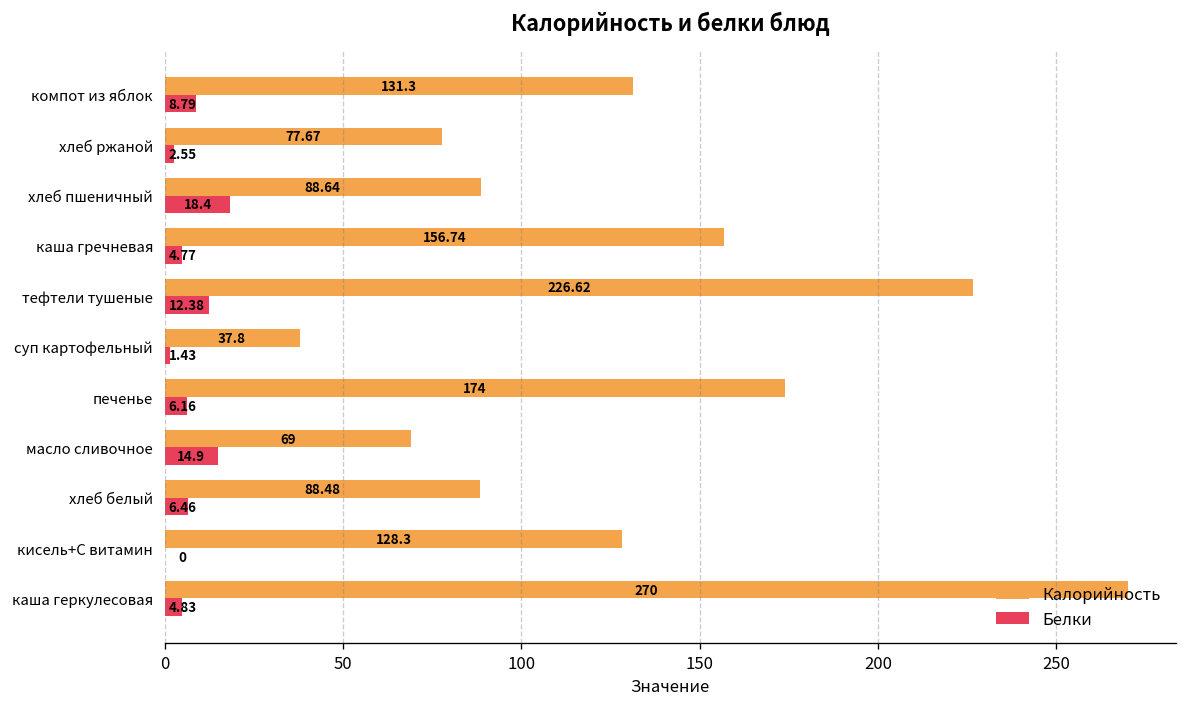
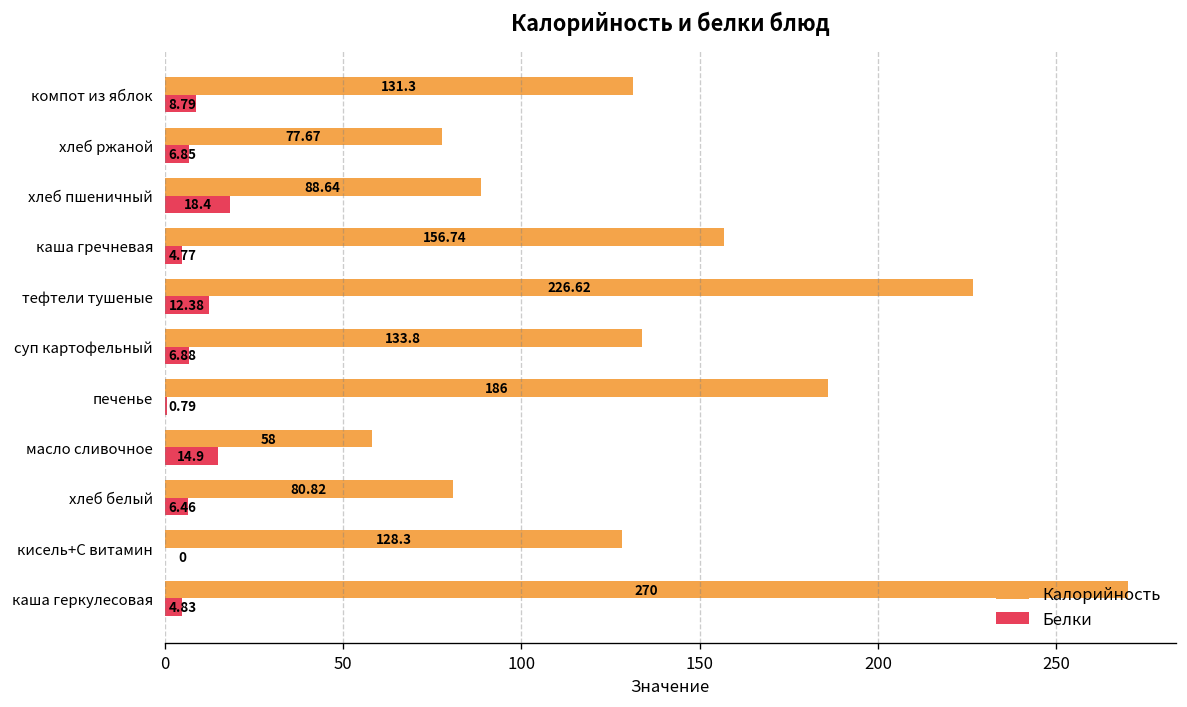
  {
    "Калорийность": {
      "компот из яблок": 131.3,
      "хлеб ржаной": 77.67,
      "хлеб пшеничный": 88.64,
      "каша гречневая": 156.74,
      "тефтели тушеные": 226.62,
-     "суп картофельный": 37.8,
-     "печенье": 174,
-     "масло сливочное": 69,
-     "хлеб белый": 88.48,
+     "суп картофельный": 133.8,
+     "печенье": 186,
+     "масло сливочное": 58,
+     "хлеб белый": 80.82,
      "кисель+С витамин": 128.3,
      "каша геркулесовая": 270
    },
    "Белки": {
      "компот из яблок": 8.79,
-     "хлеб ржаной": 2.55,
+     "хлеб ржаной": 6.85,
      "хлеб пшеничный": 18.4,
      "каша гречневая": 4.77,
      "тефтели тушеные": 12.38,
-     "суп картофельный": 1.43,
-     "печенье": 6.16,
+     "суп картофельный": 6.88,
+     "печенье": 0.79,
      "масло сливочное": 14.9,
      "хлеб белый": 6.46,
      "кисель+С витамин": 0,
      "каша геркулесовая": 4.83
    }
  }
